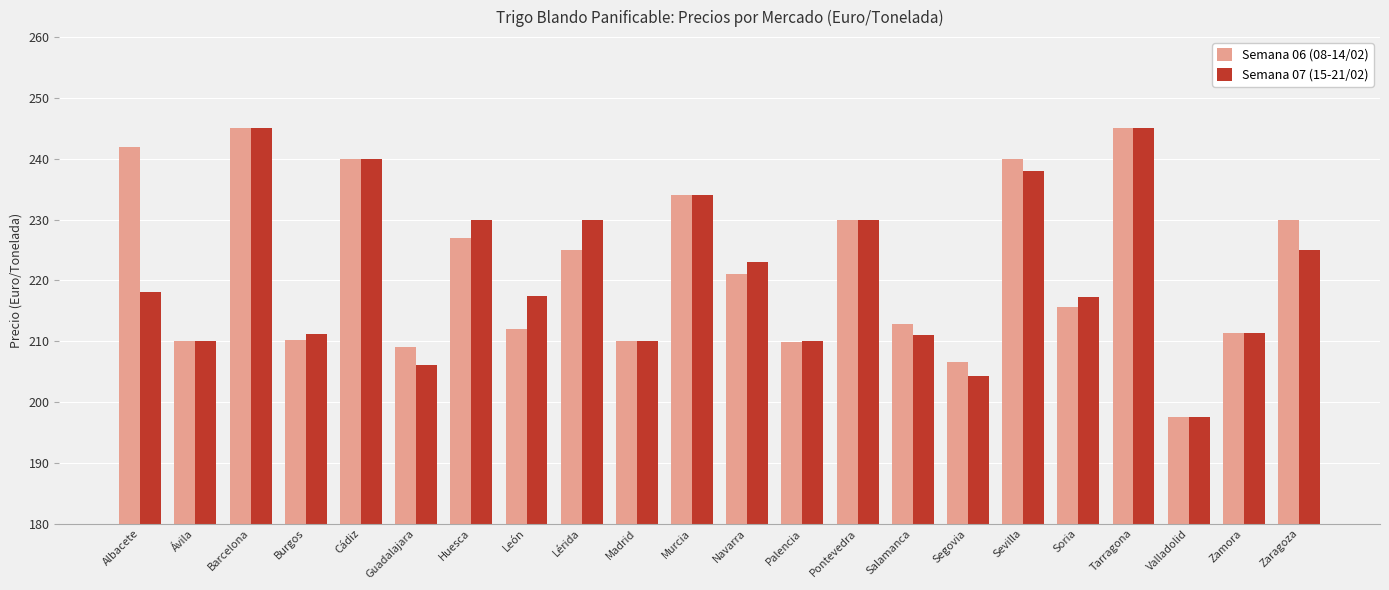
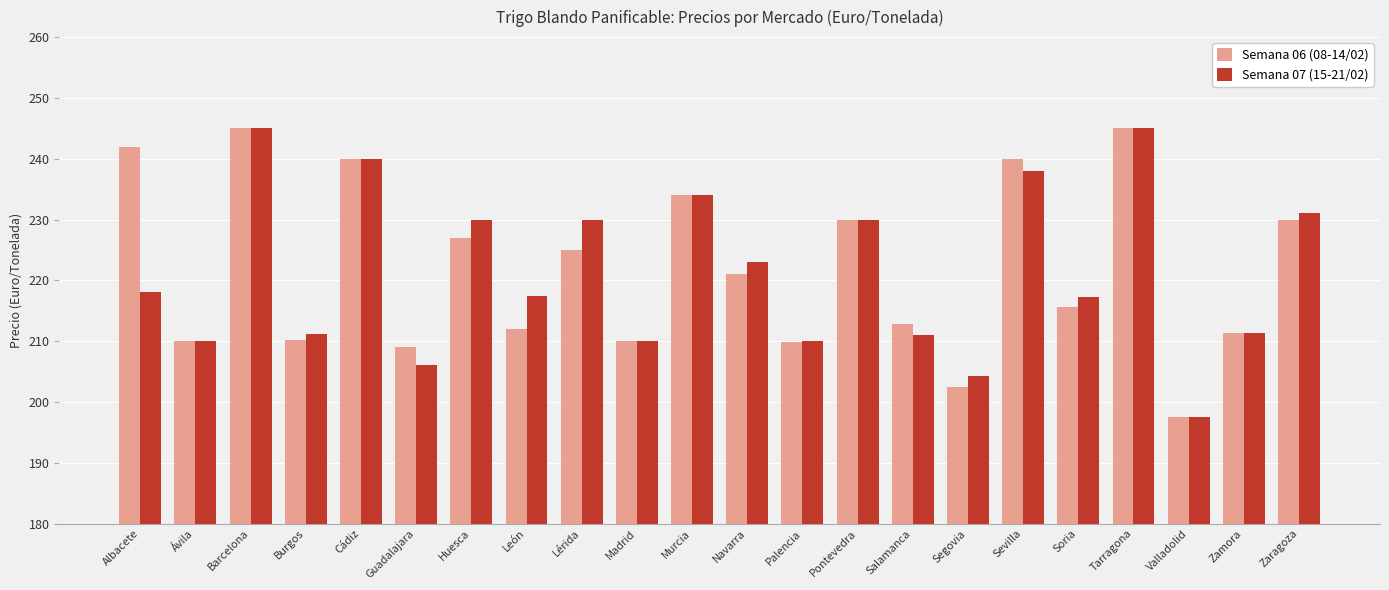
  {
    "Semana 06 (08-14/02)": {
      "Albacete": 242,
      "Ávila": 210,
      "Barcelona": 245,
      "Burgos": 210,
      "Cádiz": 240,
      "Guadalajara": 209,
      "Huesca": 227,
      "León": 212,
      "Lérida": 225,
      "Madrid": 210,
      "Murcia": 234,
      "Navarra": 221,
      "Palencia": 210,
      "Pontevedra": 230,
      "Salamanca": 213,
-     "Segovia": 207,
+     "Segovia": 203,
      "Sevilla": 240,
      "Soria": 216,
      "Tarragona": 245,
      "Valladolid": 198,
      "Zamora": 211,
      "Zaragoza": 230
    },
    "Semana 07 (15-21/02)": {
      "Albacete": 218,
      "Ávila": 210,
      "Barcelona": 245,
      "Burgos": 211,
      "Cádiz": 240,
      "Guadalajara": 206,
      "Huesca": 230,
      "León": 217,
      "Lérida": 230,
      "Madrid": 210,
      "Murcia": 234,
      "Navarra": 223,
      "Palencia": 210,
      "Pontevedra": 230,
      "Salamanca": 211,
      "Segovia": 204,
      "Sevilla": 238,
      "Soria": 217,
      "Tarragona": 245,
      "Valladolid": 198,
      "Zamora": 211,
-     "Zaragoza": 225
+     "Zaragoza": 231
    }
  }
